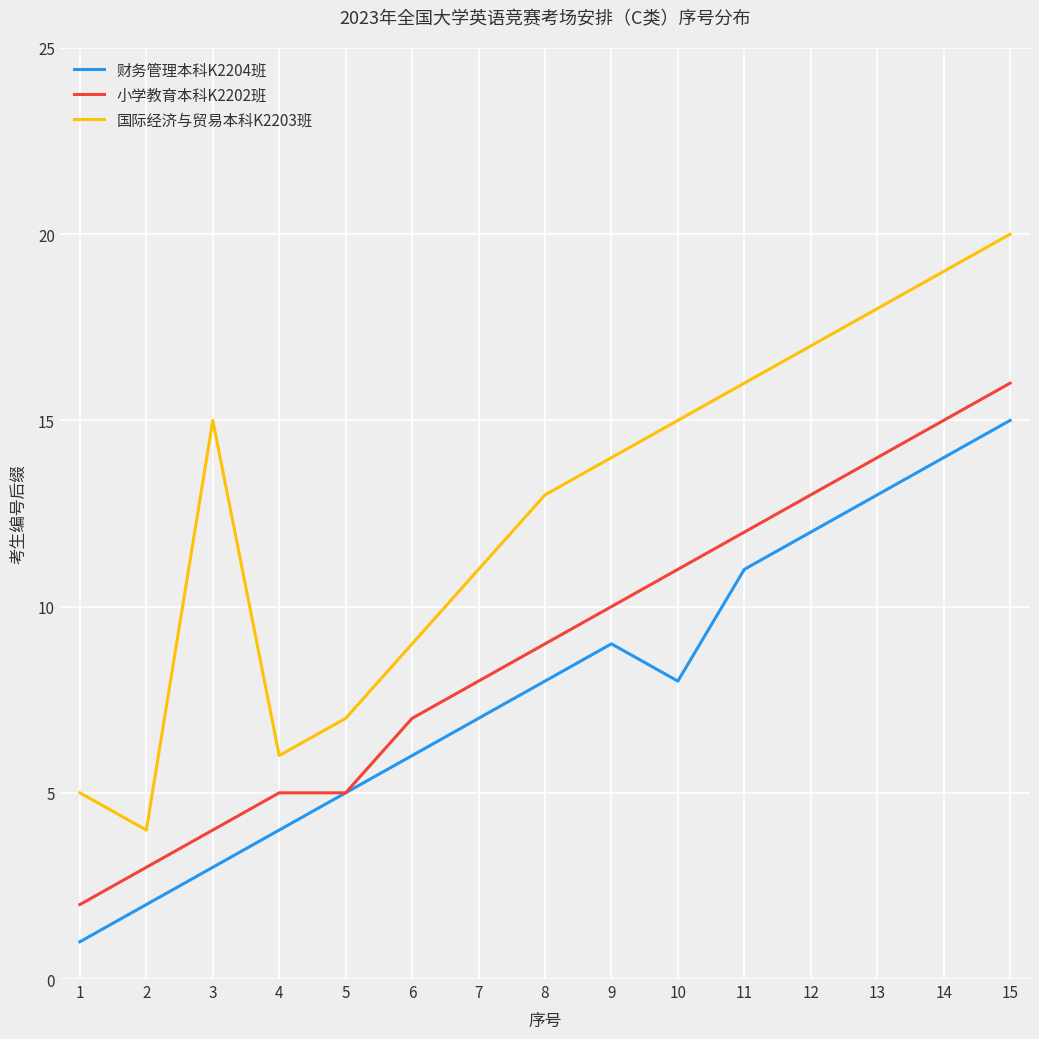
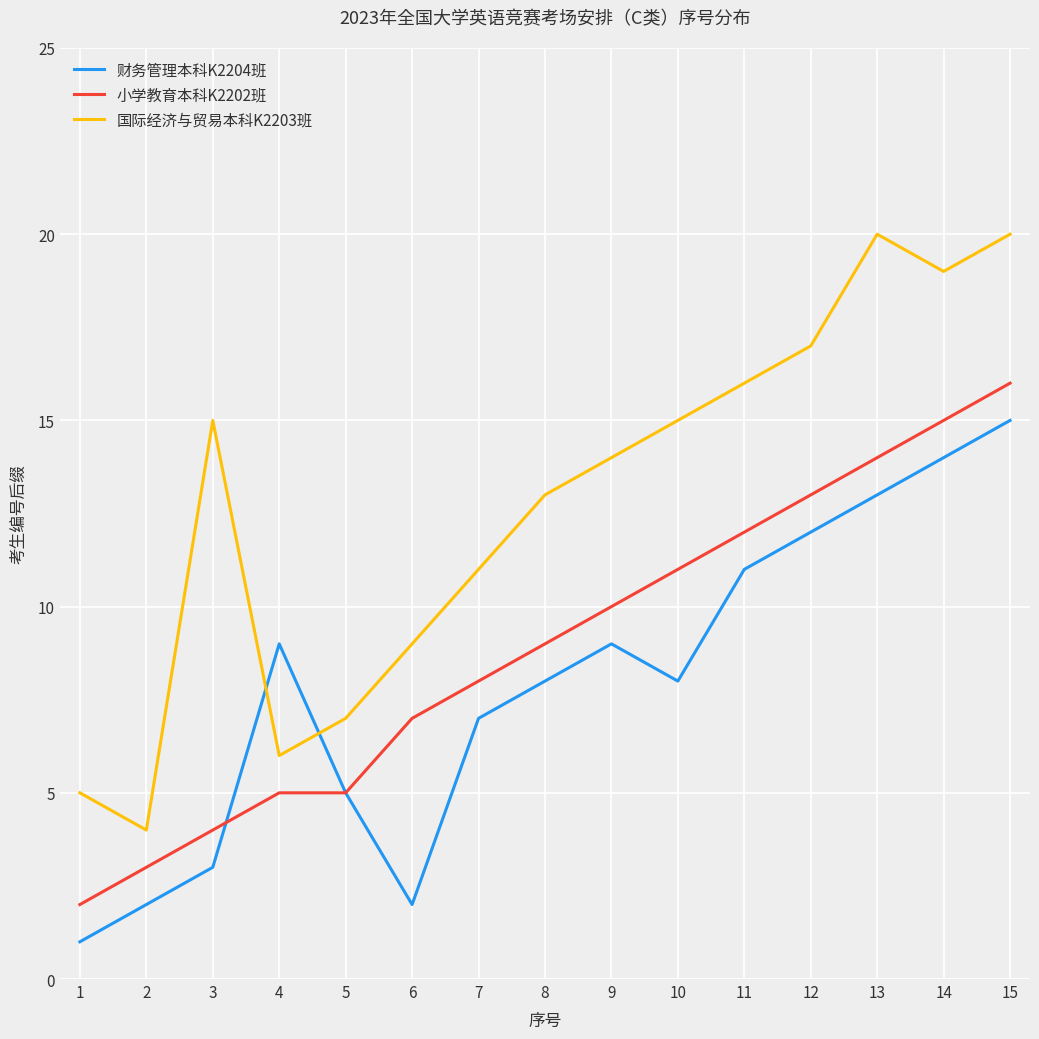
  {
    "财务管理本科K2204班": {
      "1": 1,
      "2": 2,
      "3": 3,
-     "4": 4,
-     "6": 6,
+     "4": 9,
+     "6": 2,
      "7": 7,
      "8": 8,
      "9": 9,
      "10": 8,
      "11": 11,
      "12": 12,
      "13": 13,
      "14": 14,
      "15": 15
    },
    "小学教育本科K2202班": {
      "1": 2,
      "2": 3,
      "3": 4,
      "4": 5,
      "6": 7,
      "7": 8,
      "8": 9,
      "9": 10,
      "10": 11,
      "11": 12,
      "12": 13,
      "13": 14,
      "14": 15,
      "15": 16
    },
    "国际经济与贸易本科K2203班": {
      "1": 5,
      "2": 4,
      "3": 15,
      "4": 6,
      "5": 7,
      "6": 9,
      "7": 11,
      "8": 13,
      "9": 14,
      "10": 15,
      "11": 16,
      "12": 17,
-     "13": 18,
+     "13": 20,
      "14": 19,
      "15": 20
    }
  }
